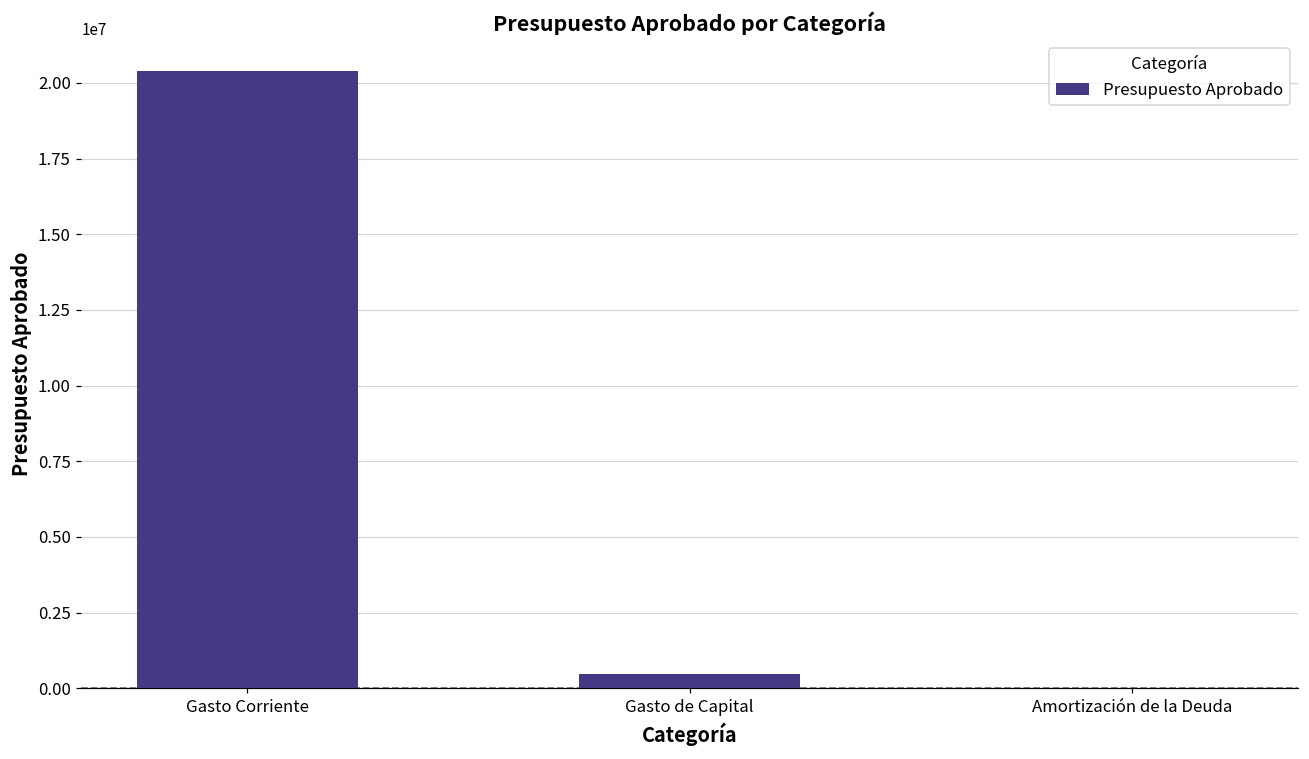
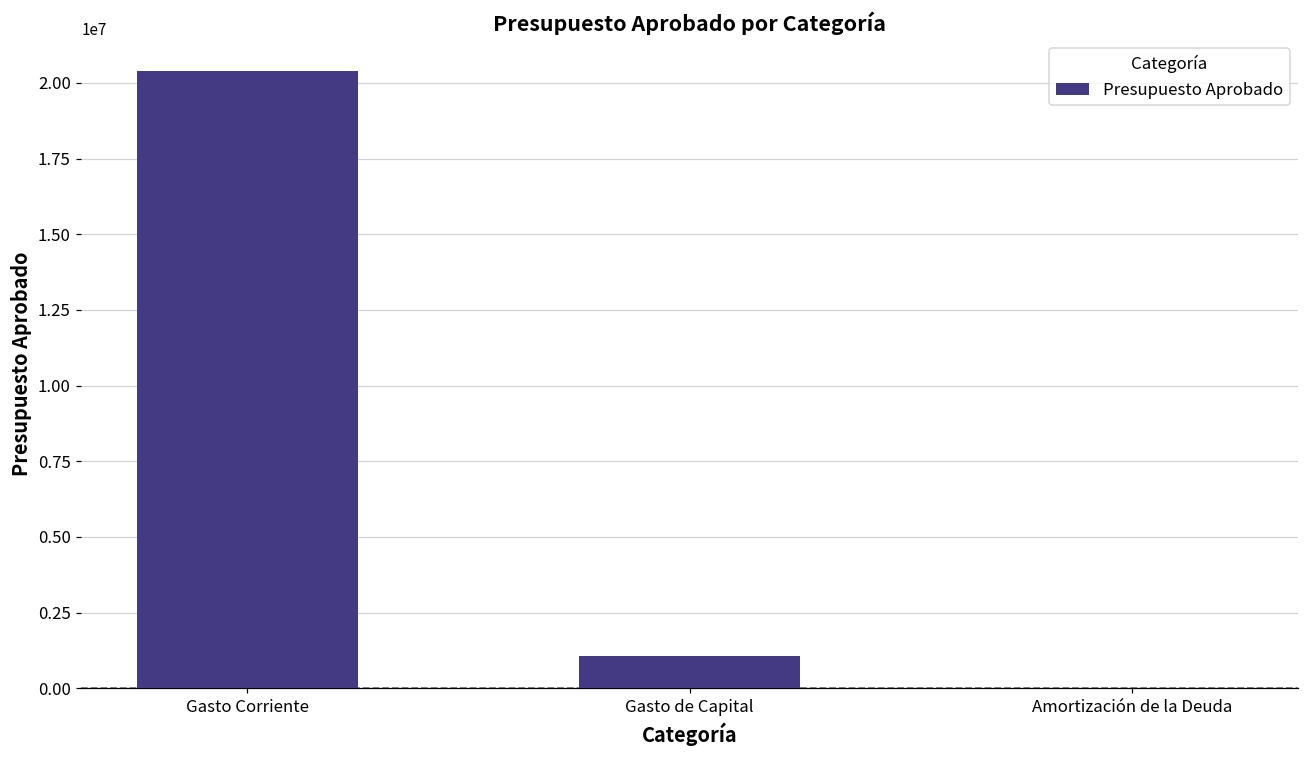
  {
    "Gasto Corriente": 20400000,
-   "Gasto de Capital": 500000,
+   "Gasto de Capital": 1100000,
    "Amortización de la Deuda": 0
  }
